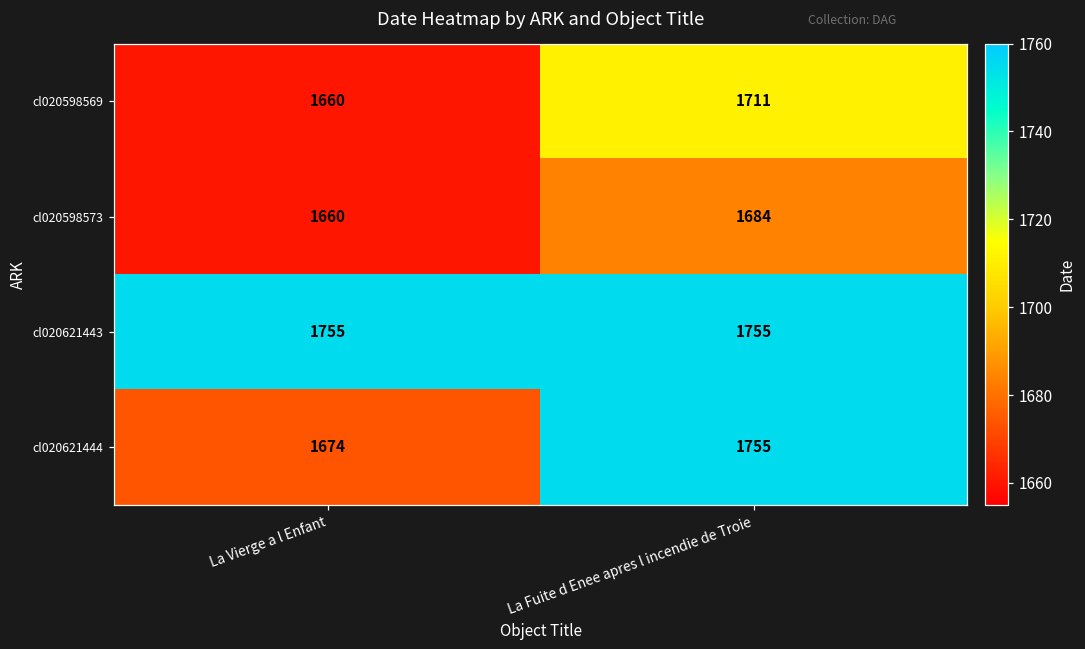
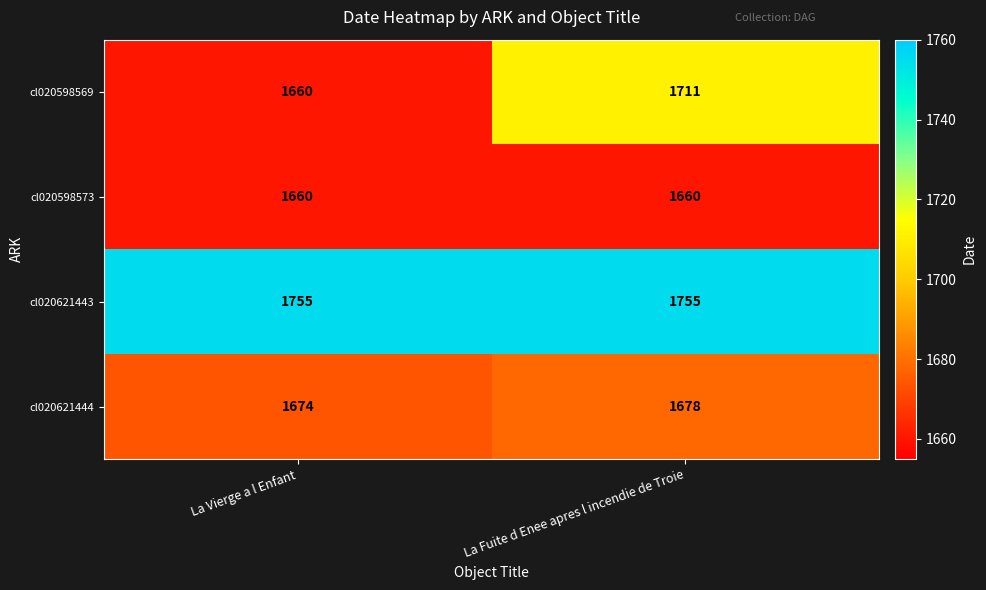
  {
    "cl020598569": {
      "La Vierge a l Enfant": 1660,
      "La Fuite d Enee apres l incendie de Troie": 1711
    },
    "cl020598573": {
      "La Vierge a l Enfant": 1660,
-     "La Fuite d Enee apres l incendie de Troie": 1684
+     "La Fuite d Enee apres l incendie de Troie": 1660
    },
    "cl020621443": {
      "La Vierge a l Enfant": 1755,
      "La Fuite d Enee apres l incendie de Troie": 1755
    },
    "cl020621444": {
      "La Vierge a l Enfant": 1674,
-     "La Fuite d Enee apres l incendie de Troie": 1755
+     "La Fuite d Enee apres l incendie de Troie": 1678
    }
  }
